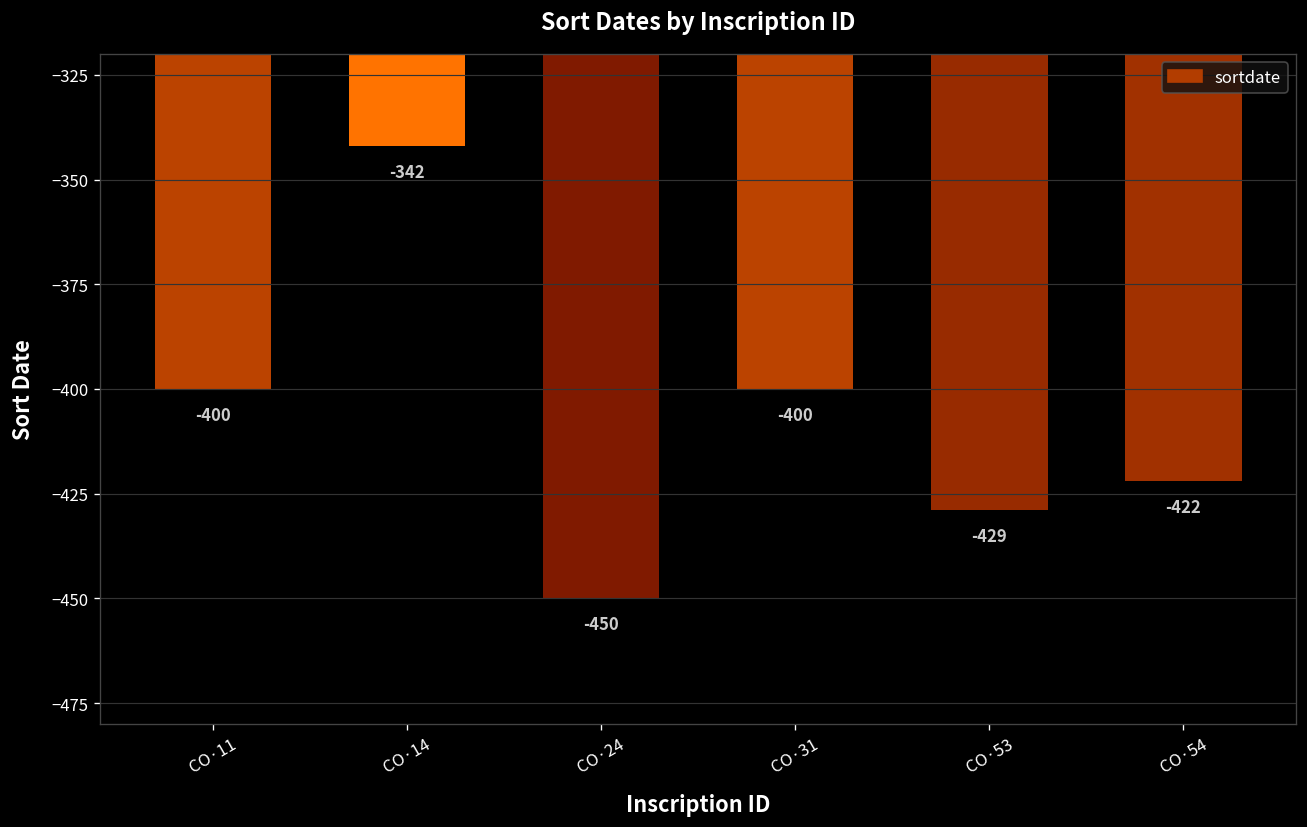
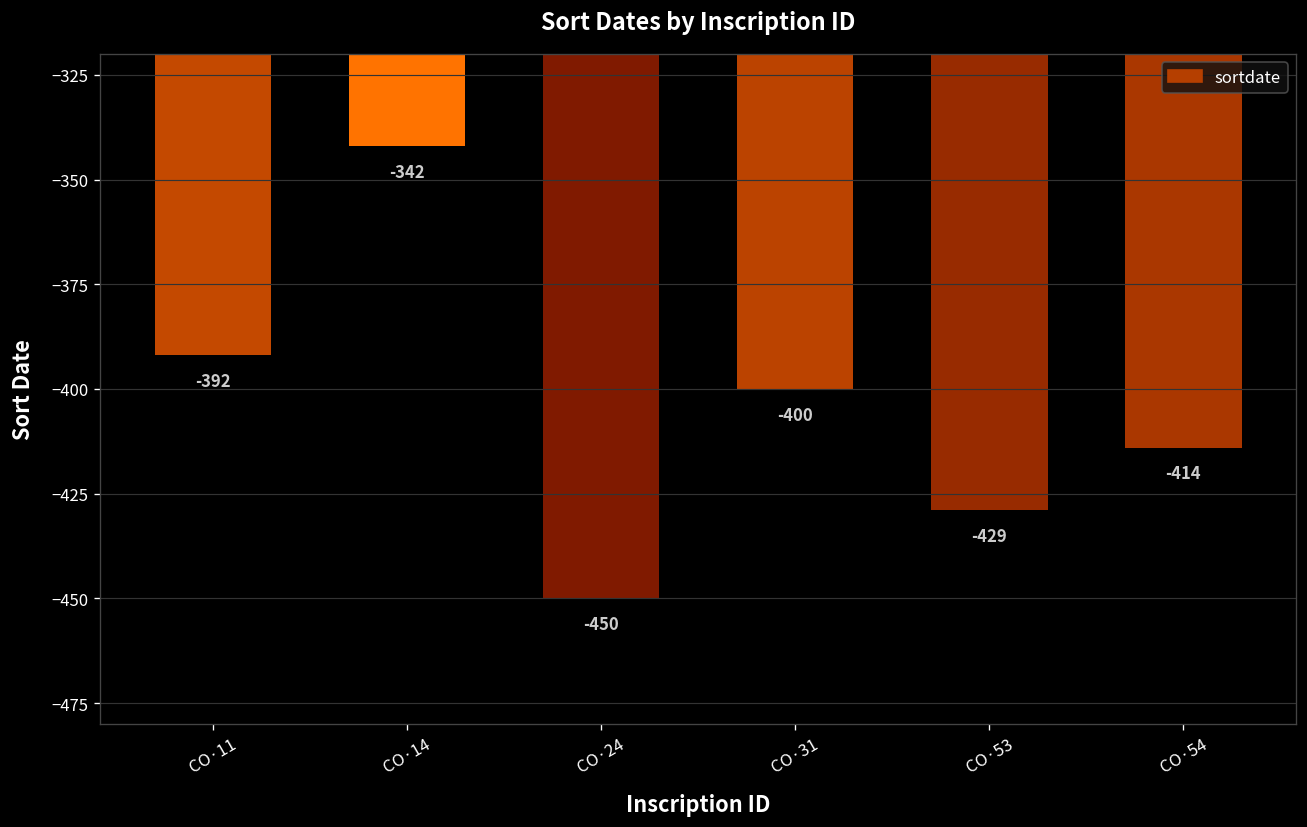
  {
-   "CO·11": -400,
+   "CO·11": -392,
    "CO·14": -342,
    "CO·24": -450,
    "CO·31": -400,
    "CO·53": -429,
-   "CO·54": -422
+   "CO·54": -414
  }
